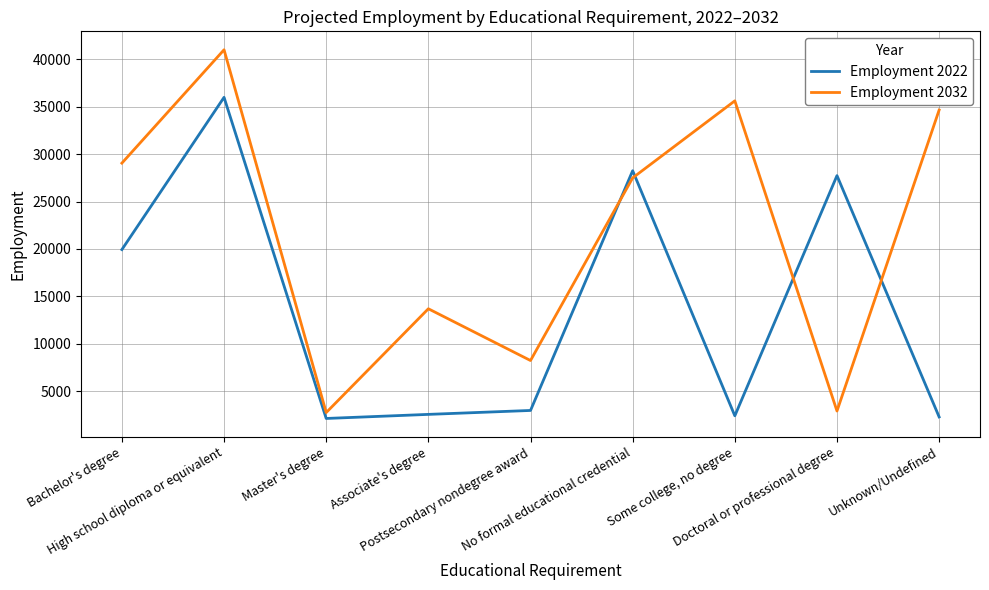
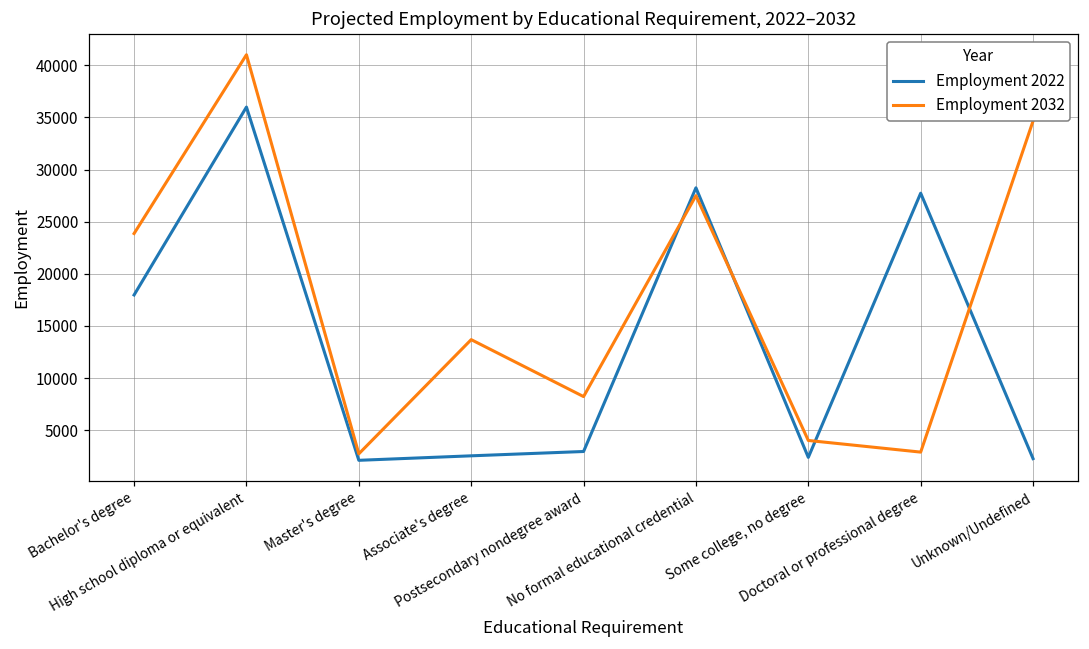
  {
    "Employment 2022": {
-     "Bachelor's degree": 20000,
+     "Bachelor's degree": 18000,
      "High school diploma or equivalent": 36000,
      "Master's degree": 2000,
      "Associate's degree": 3000,
      "Postsecondary nondegree award": 3000,
      "No formal educational credential": 28000,
      "Some college, no degree": 2000,
      "Doctoral or professional degree": 28000,
      "Unknown/Undefined": 2000
    },
    "Employment 2032": {
-     "Bachelor's degree": 29000,
+     "Bachelor's degree": 24000,
      "High school diploma or equivalent": 41000,
      "Master's degree": 3000,
      "Associate's degree": 14000,
      "Postsecondary nondegree award": 8000,
      "No formal educational credential": 27000,
-     "Some college, no degree": 36000,
+     "Some college, no degree": 4000,
      "Doctoral or professional degree": 3000,
      "Unknown/Undefined": 35000
    }
  }
